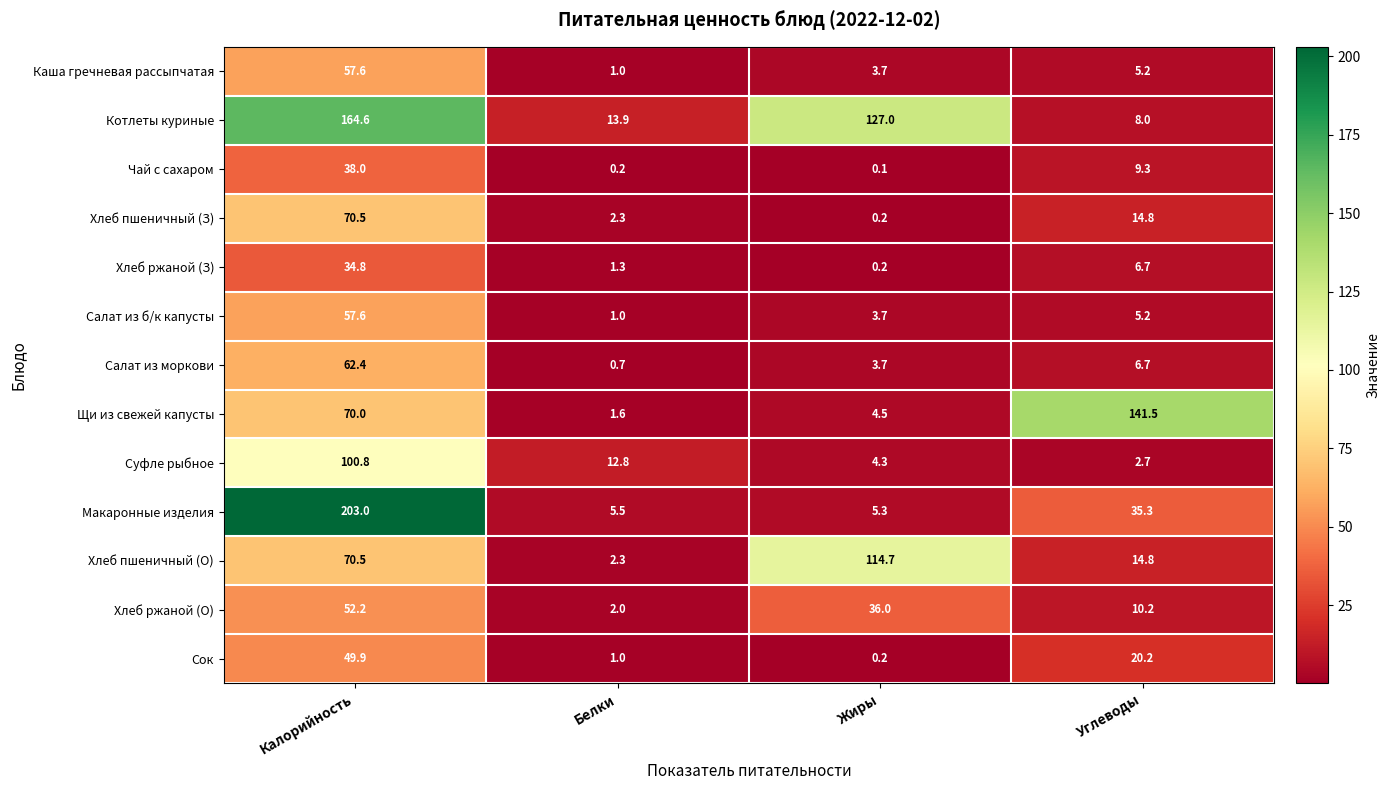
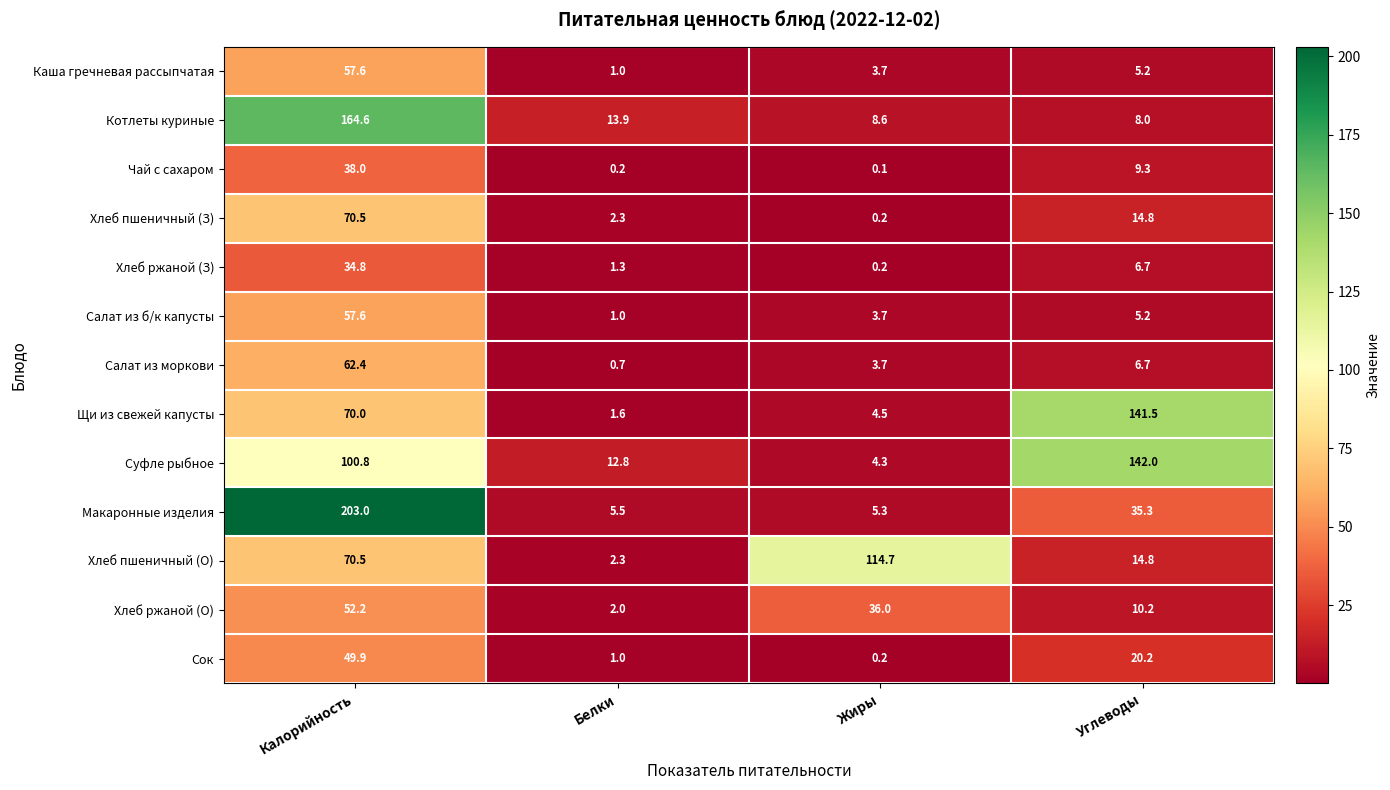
  {
    "Каша гречневая рассыпчатая": {
      "Калорийность": 57.6,
      "Белки": 1.0,
      "Жиры": 3.7,
      "Углеводы": 5.2
    },
    "Котлеты куриные": {
      "Калорийность": 164.6,
      "Белки": 13.9,
-     "Жиры": 127.0,
+     "Жиры": 8.6,
      "Углеводы": 8.0
    },
    "Чай с сахаром": {
      "Калорийность": 38.0,
      "Белки": 0.2,
      "Жиры": 0.1,
      "Углеводы": 9.3
    },
    "Хлеб пшеничный (З)": {
      "Калорийность": 70.5,
      "Белки": 2.3,
      "Жиры": 0.2,
      "Углеводы": 14.8
    },
    "Хлеб ржаной (З)": {
      "Калорийность": 34.8,
      "Белки": 1.3,
      "Жиры": 0.2,
      "Углеводы": 6.7
    },
    "Салат из б/к капусты": {
      "Калорийность": 57.6,
      "Белки": 1.0,
      "Жиры": 3.7,
      "Углеводы": 5.2
    },
    "Салат из моркови": {
      "Калорийность": 62.4,
      "Белки": 0.7,
      "Жиры": 3.7,
      "Углеводы": 6.7
    },
    "Щи из свежей капусты": {
      "Калорийность": 70.0,
      "Белки": 1.6,
      "Жиры": 4.5,
      "Углеводы": 141.5
    },
    "Суфле рыбное": {
      "Калорийность": 100.8,
      "Белки": 12.8,
      "Жиры": 4.3,
-     "Углеводы": 2.7
+     "Углеводы": 142.0
    },
    "Макаронные изделия": {
      "Калорийность": 203.0,
      "Белки": 5.5,
      "Жиры": 5.3,
      "Углеводы": 35.3
    },
    "Хлеб пшеничный (О)": {
      "Калорийность": 70.5,
      "Белки": 2.3,
      "Жиры": 114.7,
      "Углеводы": 14.8
    },
    "Хлеб ржаной (О)": {
      "Калорийность": 52.2,
      "Белки": 2.0,
      "Жиры": 36.0,
      "Углеводы": 10.2
    },
    "Сок": {
      "Калорийность": 49.9,
      "Белки": 1.0,
      "Жиры": 0.2,
      "Углеводы": 20.2
    }
  }
